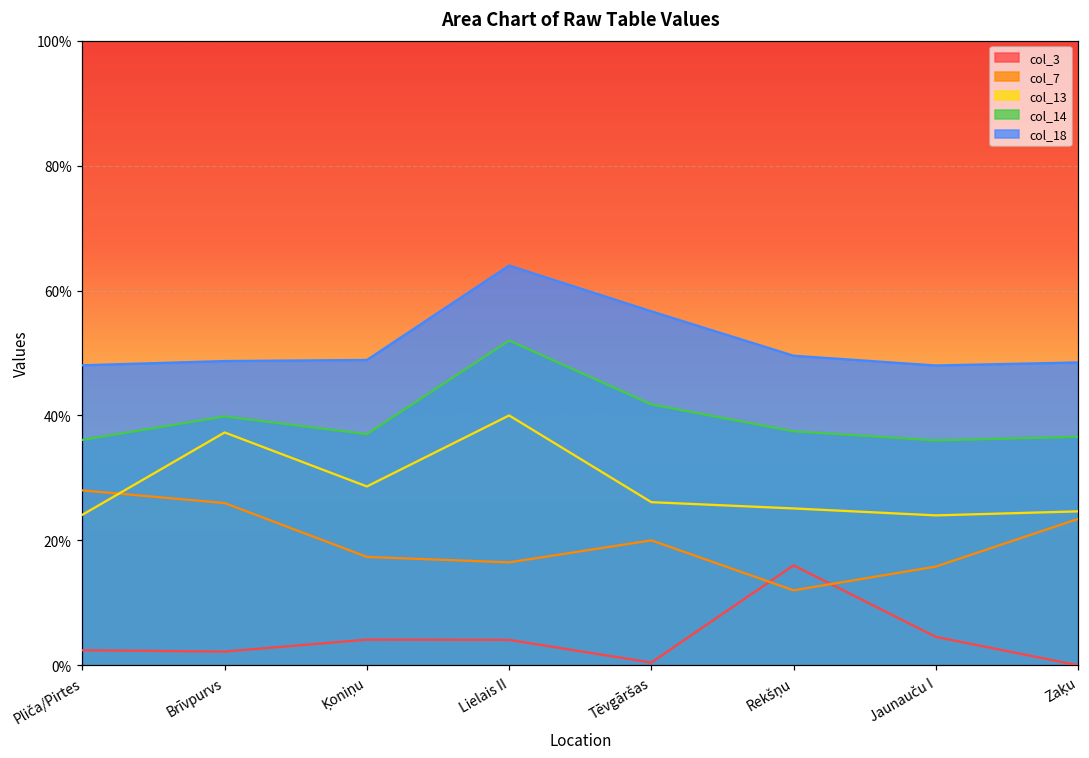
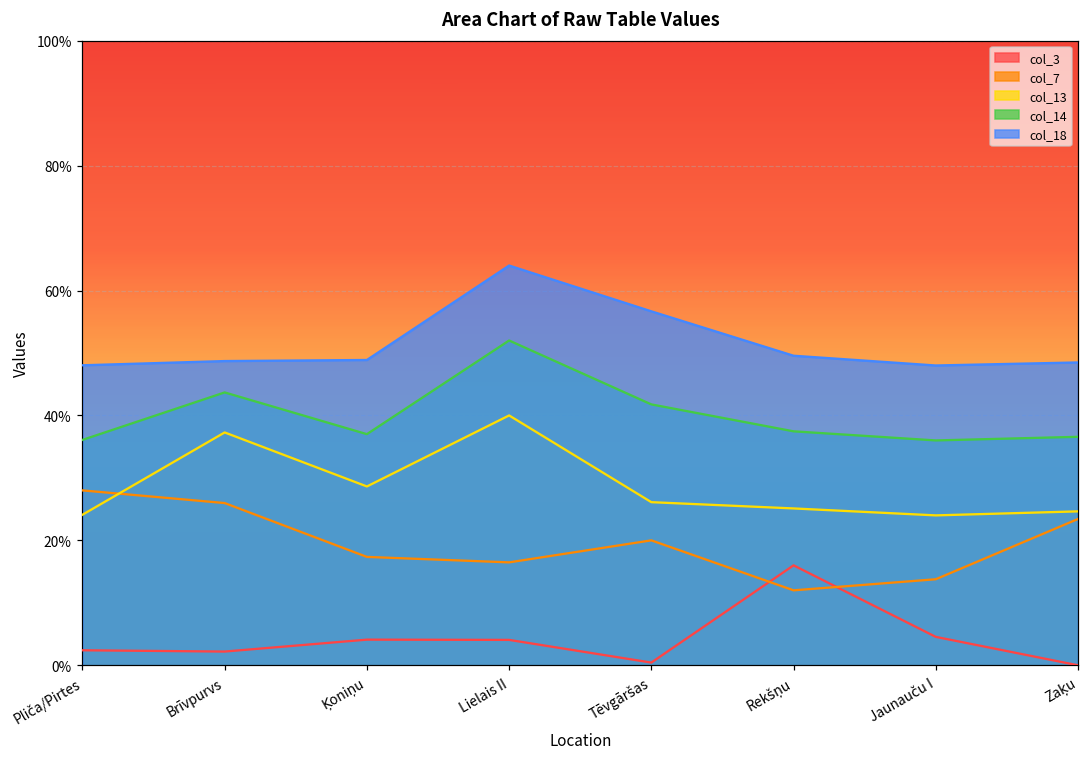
  {
    "col_3": {
      "Pliča/Pirtes": "2%",
      "Brīvpurvs": "2%",
      "Ķoniņu": "4%",
      "Lielais II": "4%",
      "Tēvgāršas": "0%",
      "Rekšņu": "16%",
      "Jaunauču I": "5%",
      "Zaķu": "0%"
    },
    "col_7": {
      "Pliča/Pirtes": "28%",
      "Brīvpurvs": "26%",
      "Ķoniņu": "17%",
      "Lielais II": "16%",
      "Tēvgāršas": "20%",
      "Rekšņu": "12%",
-     "Jaunauču I": "16%",
+     "Jaunauču I": "14%",
      "Zaķu": "23%"
    },
    "col_13": {
      "Pliča/Pirtes": "24%",
      "Brīvpurvs": "37%",
      "Ķoniņu": "29%",
      "Lielais II": "40%",
      "Tēvgāršas": "26%",
      "Rekšņu": "25%",
      "Jaunauču I": "24%",
      "Zaķu": "25%"
    },
    "col_14": {
      "Pliča/Pirtes": "36%",
-     "Brīvpurvs": "40%",
+     "Brīvpurvs": "44%",
      "Ķoniņu": "37%",
      "Lielais II": "52%",
      "Tēvgāršas": "42%",
      "Rekšņu": "37%",
      "Jaunauču I": "36%",
      "Zaķu": "37%"
    },
    "col_18": {
      "Pliča/Pirtes": "48%",
      "Brīvpurvs": "49%",
      "Ķoniņu": "49%",
      "Lielais II": "64%",
      "Tēvgāršas": "57%",
      "Rekšņu": "50%",
      "Jaunauču I": "48%",
      "Zaķu": "48%"
    }
  }
